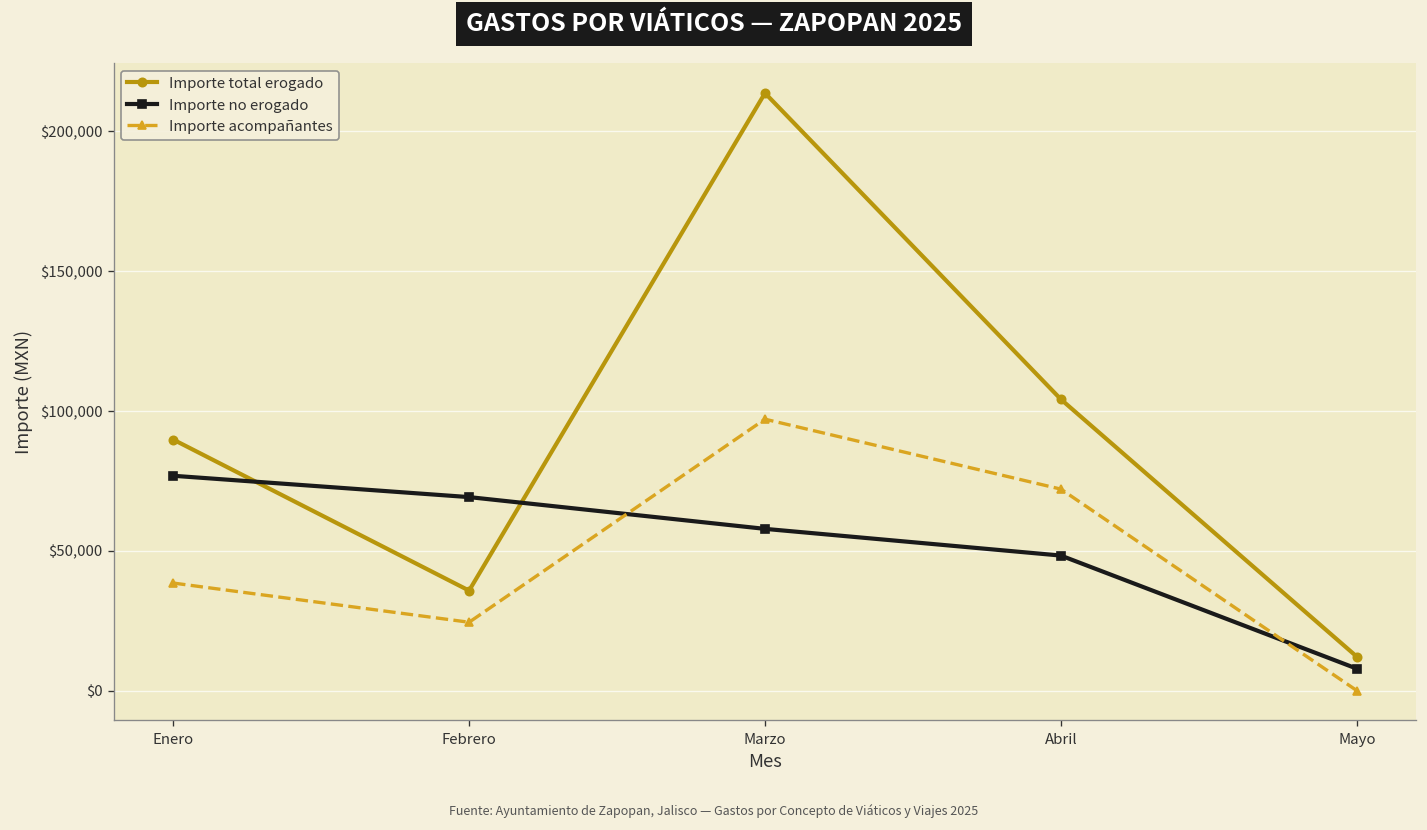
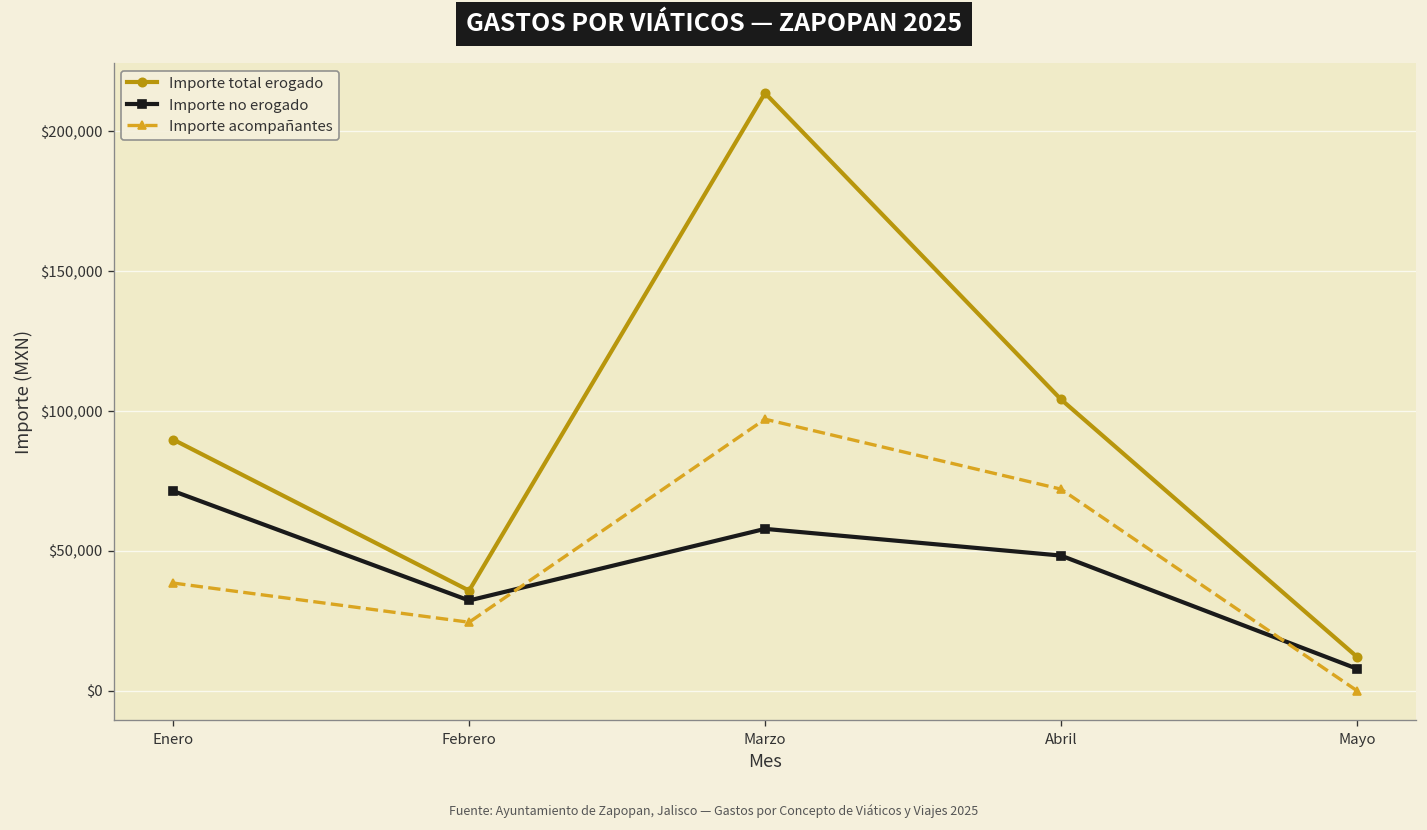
  {
    "Importe no erogado": {
-     "Enero": "$77,000",
-     "Febrero": "$69,000",
+     "Enero": "$71,000",
+     "Febrero": "$32,000",
      "Marzo": "$58,000",
      "Abril": "$48,000",
      "Mayo": "$8,000"
    }
  }
